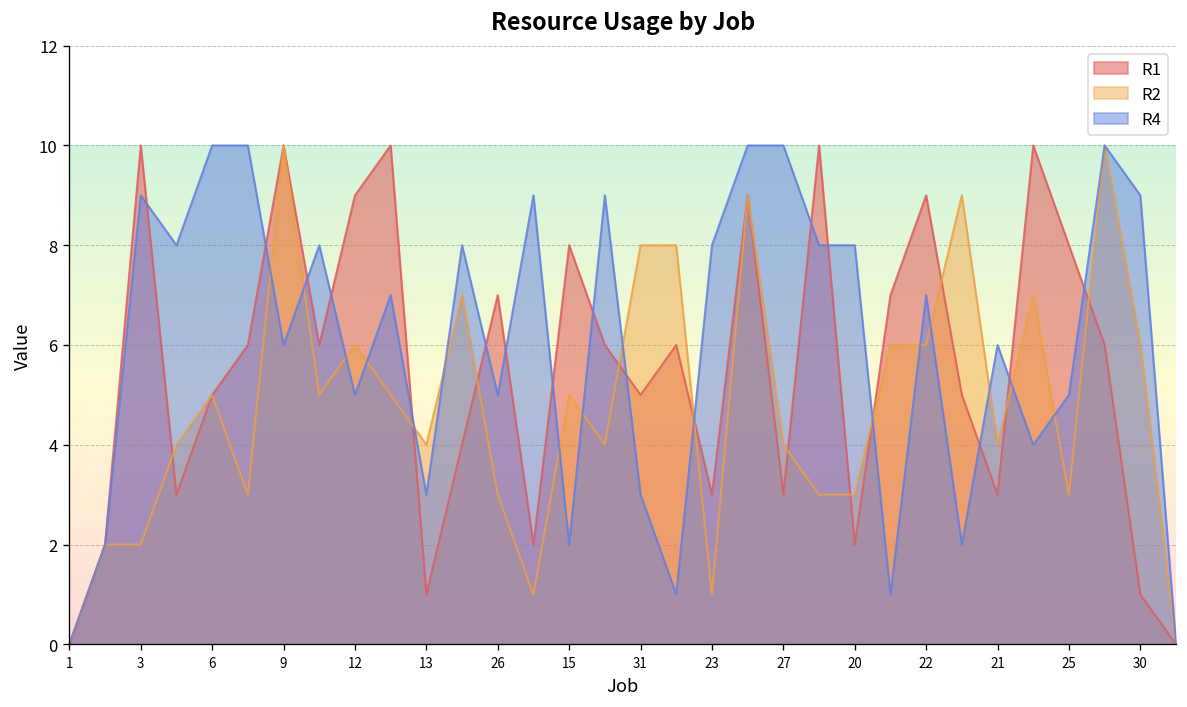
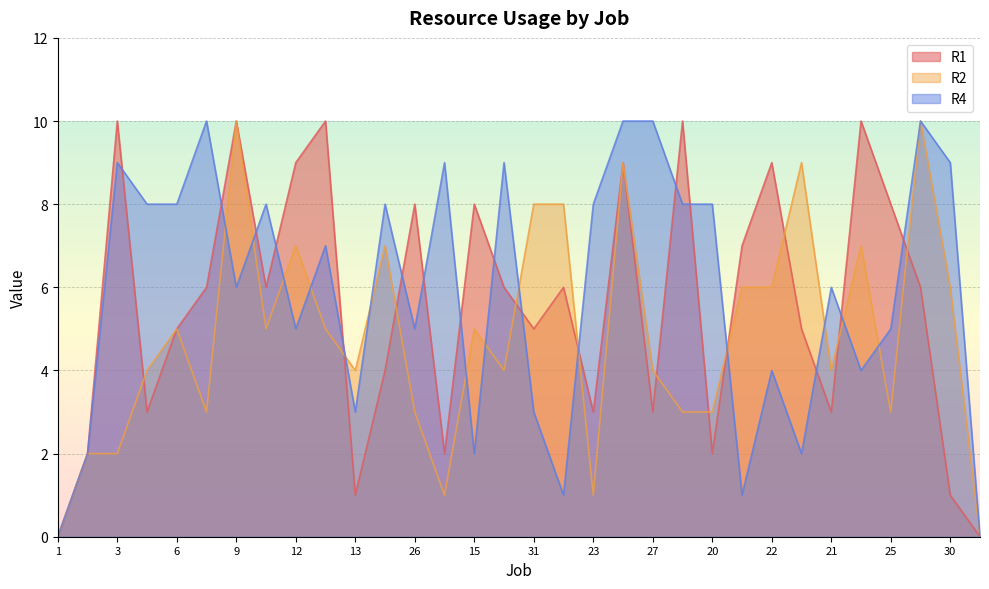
  {
    "R1": {
      "12": 9,
-     "26": 7,
+     "26": 8,
      "20": 2,
      "22": 9,
      "30": 1
    },
    "R2": {
-     "12": 6,
+     "12": 7,
      "26": 3,
      "20": 3,
      "22": 6,
      "30": 6
    },
    "R4": {
-     "6": 10,
+     "6": 8,
      "12": 5,
      "26": 5,
      "20": 8,
-     "22": 7,
+     "22": 4,
      "30": 9
    }
  }
